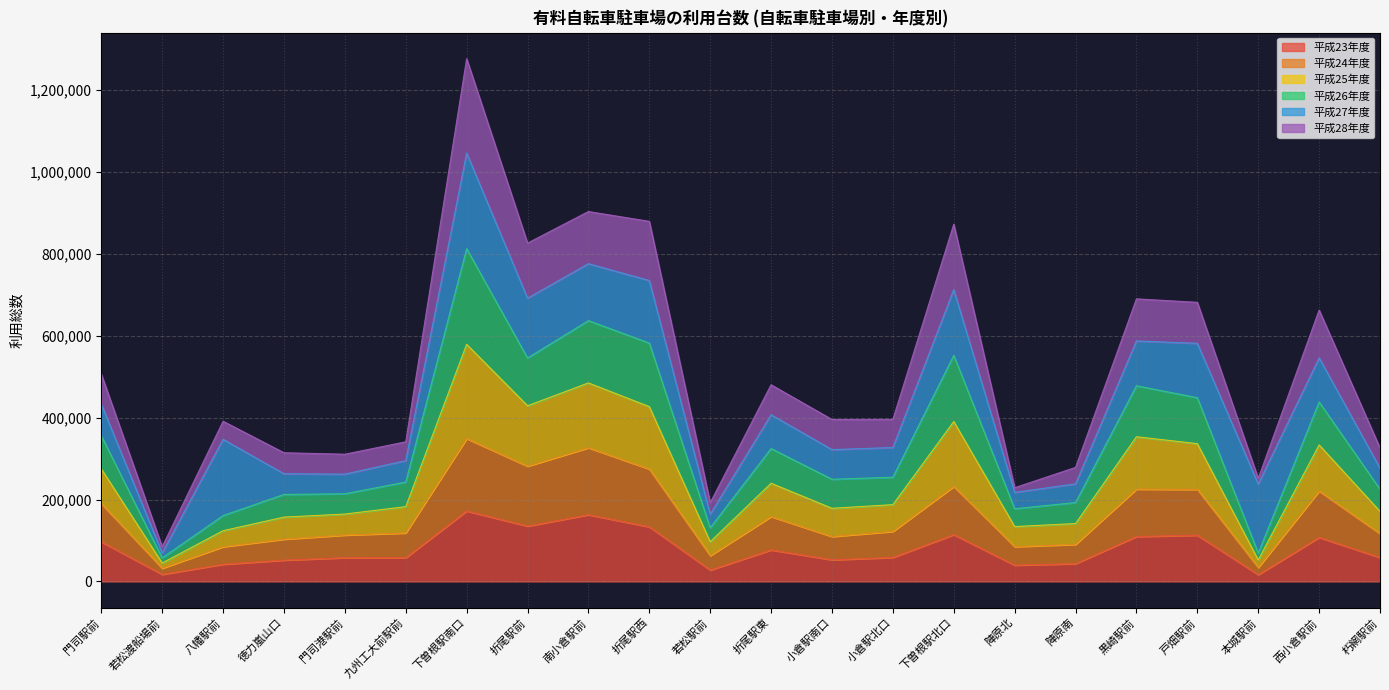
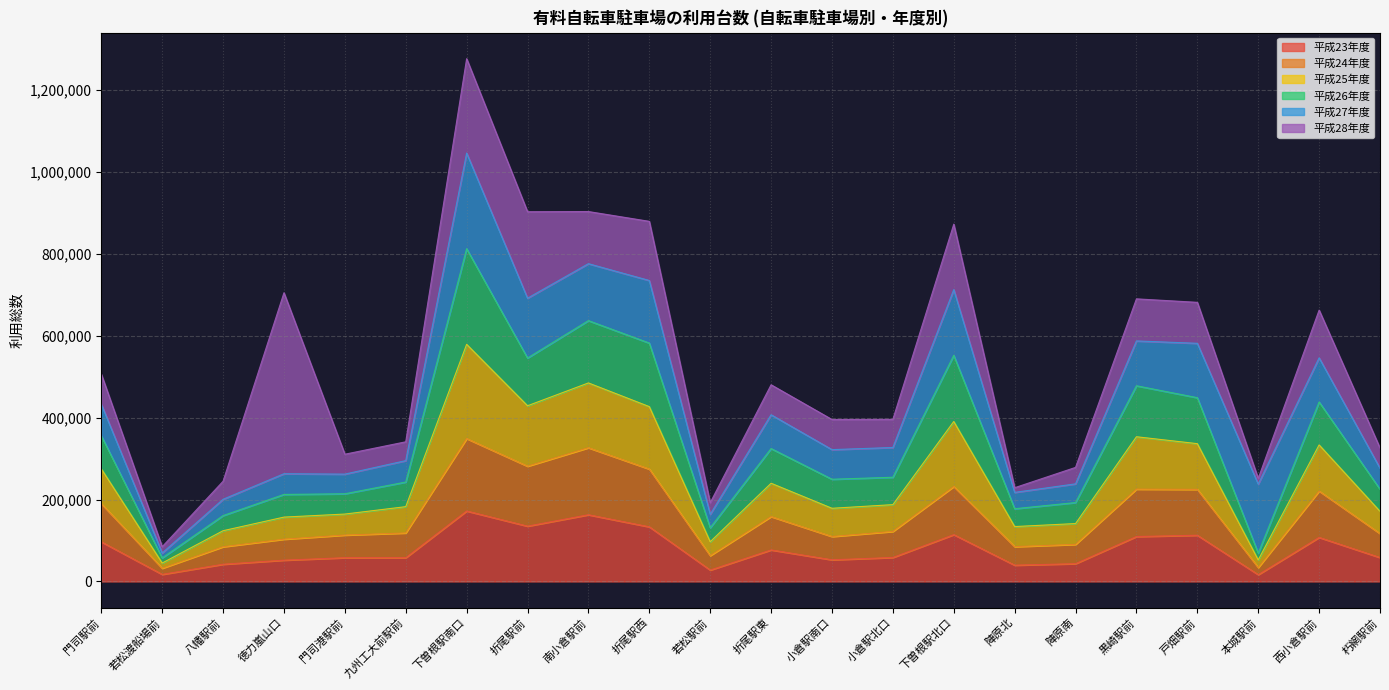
  {
    "平成25年度": {
      "門司駅前": "90,000",
      "若松渡船場前": "10,000",
      "八幡駅前": "40,000",
      "徳力嵐山口": "50,000",
      "門司港駅前": "50,000",
      "九州工大前駅前": "60,000",
      "下曽根駅南口": "230,000",
      "折尾駅前": "150,000",
      "南小倉駅前": "160,000",
      "折尾駅西": "150,000",
      "若松駅前": "30,000",
      "折尾駅東": "80,000",
      "小倉駅南口": "70,000",
      "小倉駅北口": "70,000",
      "下曽根駅北口": "160,000",
      "陣原北": "50,000",
      "陣原南": "50,000",
      "黒崎駅前": "130,000",
      "戸畑駅前": "110,000",
      "本城駅前": "20,000",
      "西小倉駅前": "110,000",
      "朽網駅前": "50,000"
    },
    "平成26年度": {
      "門司駅前": "80,000",
      "若松渡船場前": "10,000",
      "八幡駅前": "40,000",
      "徳力嵐山口": "60,000",
      "門司港駅前": "50,000",
      "九州工大前駅前": "60,000",
      "下曽根駅南口": "230,000",
      "折尾駅前": "120,000",
      "南小倉駅前": "150,000",
      "折尾駅西": "160,000",
      "若松駅前": "30,000",
      "折尾駅東": "80,000",
      "小倉駅南口": "70,000",
      "小倉駅北口": "70,000",
      "下曽根駅北口": "160,000",
      "陣原北": "40,000",
      "陣原南": "50,000",
      "黒崎駅前": "120,000",
      "戸畑駅前": "110,000",
      "本城駅前": "20,000",
      "西小倉駅前": "100,000",
      "朽網駅前": "50,000"
    },
    "平成27年度": {
      "門司駅前": "80,000",
      "若松渡船場前": "10,000",
-     "八幡駅前": "190,000",
+     "八幡駅前": "40,000",
      "徳力嵐山口": "50,000",
      "門司港駅前": "50,000",
      "九州工大前駅前": "50,000",
      "下曽根駅南口": "230,000",
      "折尾駅前": "150,000",
      "南小倉駅前": "140,000",
      "折尾駅西": "150,000",
      "若松駅前": "30,000",
      "折尾駅東": "80,000",
      "小倉駅南口": "70,000",
      "小倉駅北口": "70,000",
      "下曽根駅北口": "160,000",
      "陣原北": "40,000",
      "陣原南": "50,000",
      "黒崎駅前": "110,000",
      "戸畑駅前": "130,000",
      "本城駅前": "170,000",
      "西小倉駅前": "110,000",
      "朽網駅前": "50,000"
    },
    "平成28年度": {
      "門司駅前": "70,000",
      "若松渡船場前": "20,000",
      "八幡駅前": "40,000",
-     "徳力嵐山口": "50,000",
+     "徳力嵐山口": "440,000",
      "門司港駅前": "50,000",
      "九州工大前駅前": "50,000",
      "下曽根駅南口": "230,000",
-     "折尾駅前": "130,000",
+     "折尾駅前": "210,000",
      "南小倉駅前": "130,000",
      "折尾駅西": "140,000",
      "若松駅前": "30,000",
      "折尾駅東": "70,000",
      "小倉駅南口": "70,000",
      "小倉駅北口": "70,000",
      "下曽根駅北口": "160,000",
      "陣原北": "10,000",
      "陣原南": "40,000",
      "黒崎駅前": "100,000",
      "戸畑駅前": "100,000",
      "本城駅前": "10,000",
      "西小倉駅前": "120,000",
      "朽網駅前": "50,000"
    }
  }
